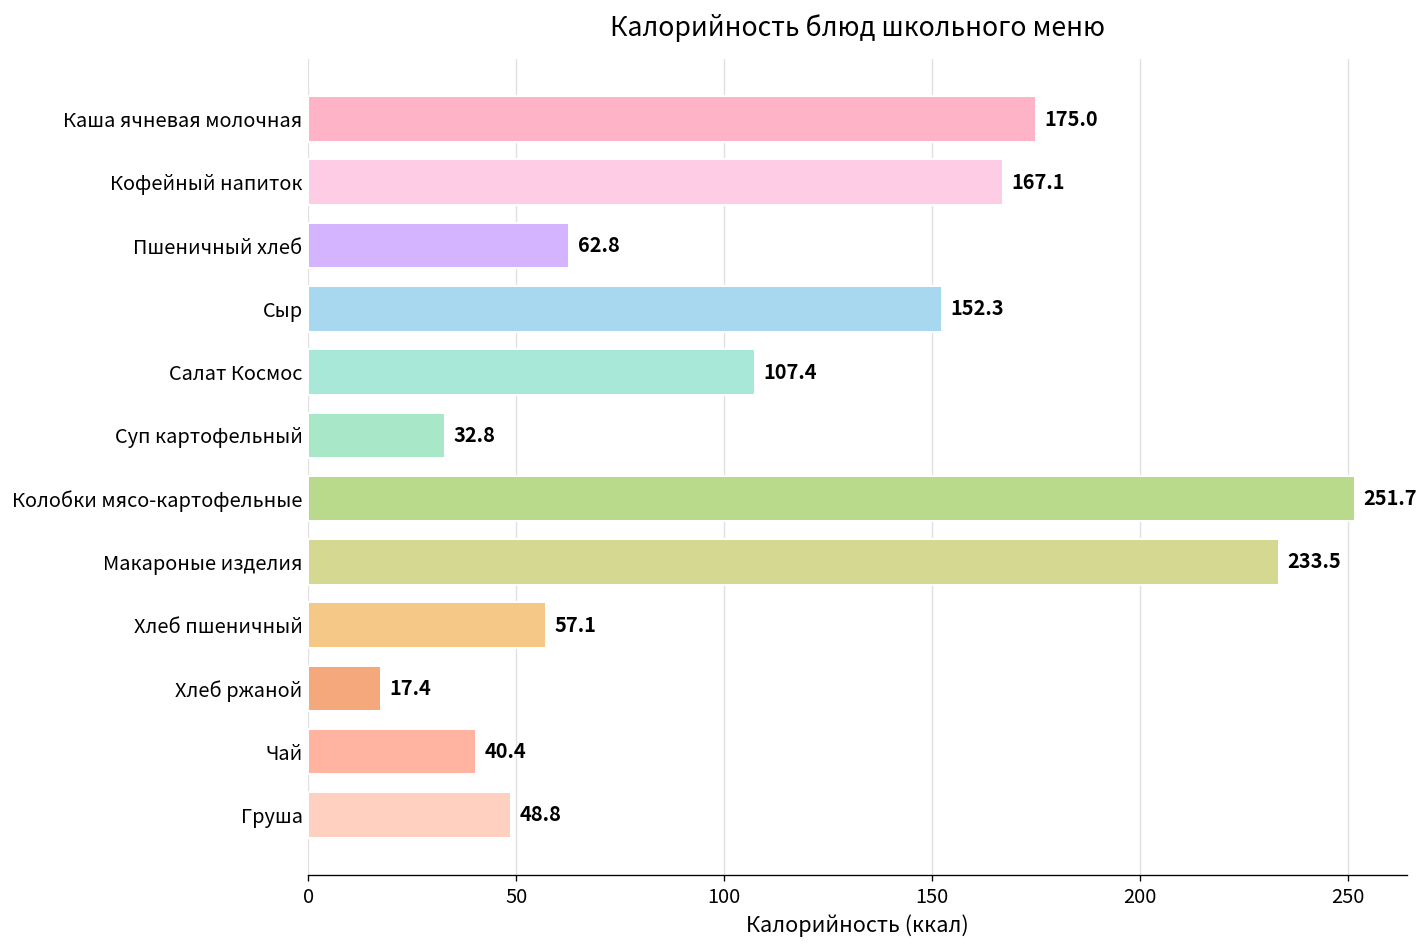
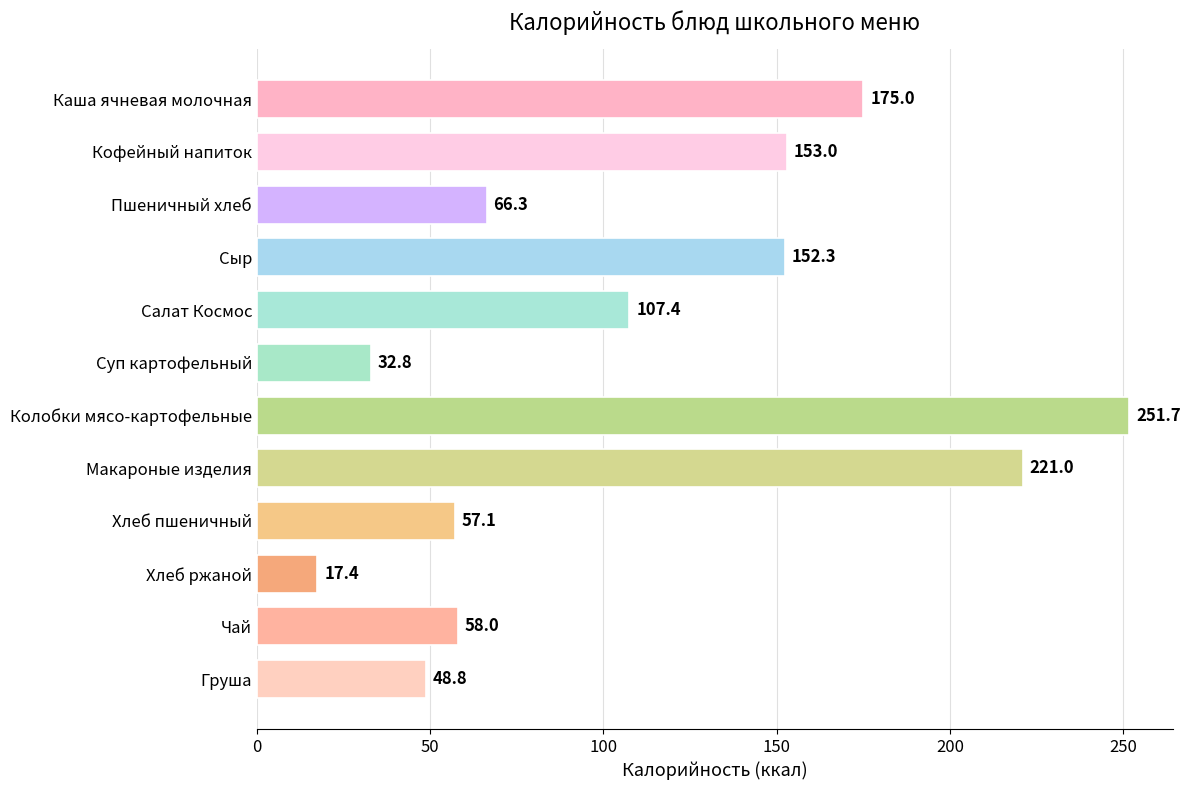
  {
    "Каша ячневая молочная": 175.0,
-   "Кофейный напиток": 167.1,
-   "Пшеничный хлеб": 62.8,
+   "Кофейный напиток": 153.0,
+   "Пшеничный хлеб": 66.3,
    "Сыр": 152.3,
    "Салат Космос": 107.4,
    "Суп картофельный": 32.8,
    "Колобки мясо-картофельные": 251.7,
-   "Макароные изделия": 233.5,
+   "Макароные изделия": 221.0,
    "Хлеб пшеничный": 57.1,
    "Хлеб ржаной": 17.4,
-   "Чай": 40.4,
+   "Чай": 58.0,
    "Груша": 48.8
  }
